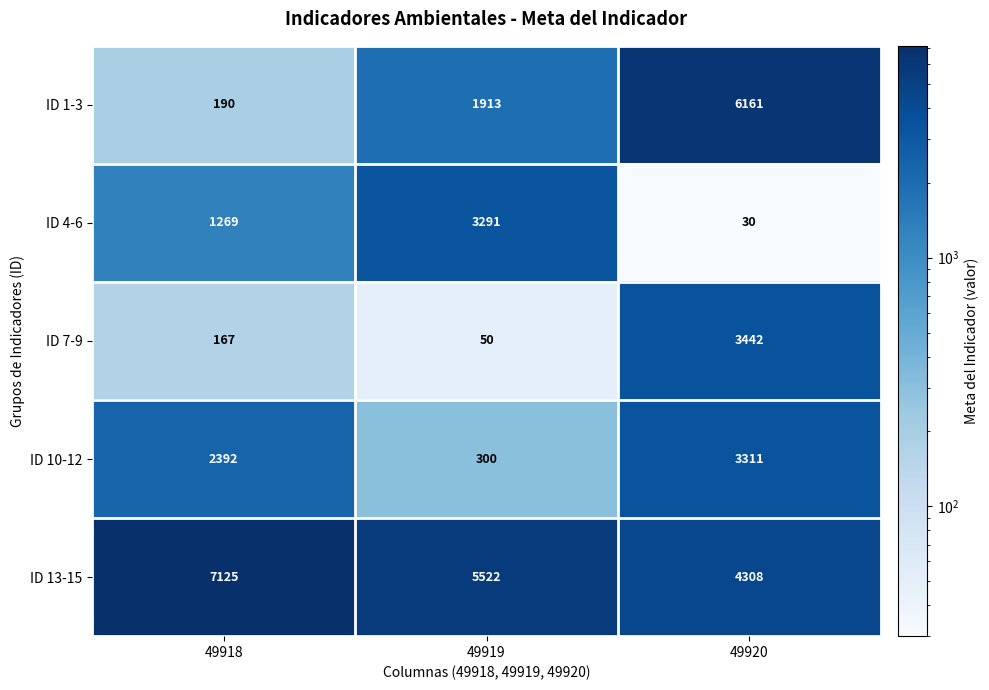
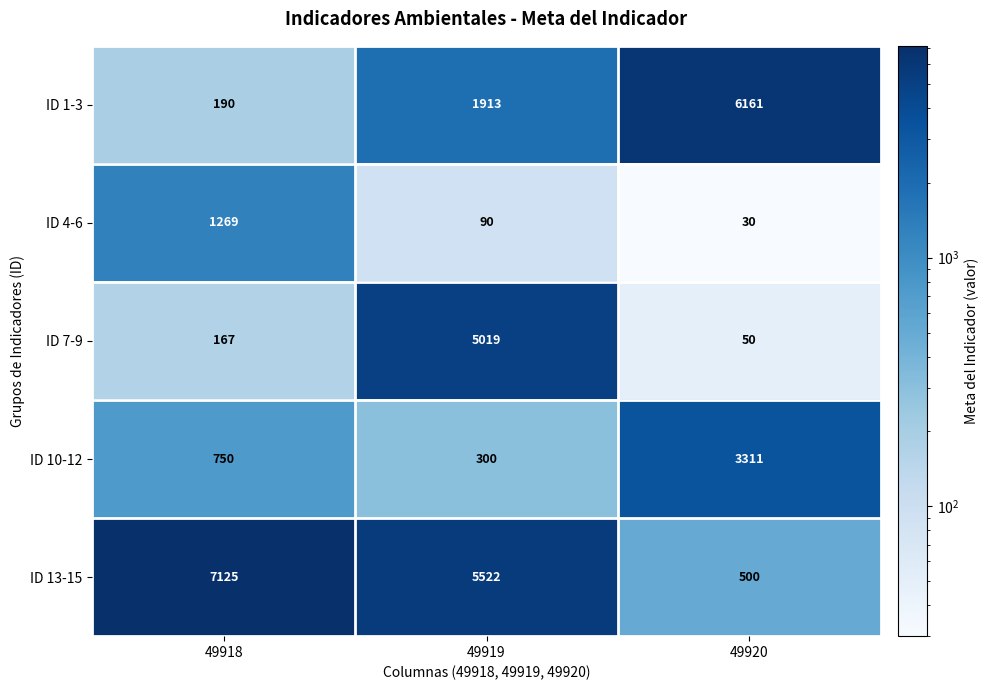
  {
    "ID 1-3": {
      "49918": 190,
      "49919": 1913,
      "49920": 6161
    },
    "ID 4-6": {
      "49918": 1269,
-     "49919": 3291,
+     "49919": 90,
      "49920": 30
    },
    "ID 7-9": {
      "49918": 167,
-     "49919": 50,
-     "49920": 3442
+     "49919": 5019,
+     "49920": 50
    },
    "ID 10-12": {
-     "49918": 2392,
+     "49918": 750,
      "49919": 300,
      "49920": 3311
    },
    "ID 13-15": {
      "49918": 7125,
      "49919": 5522,
-     "49920": 4308
+     "49920": 500
    }
  }
